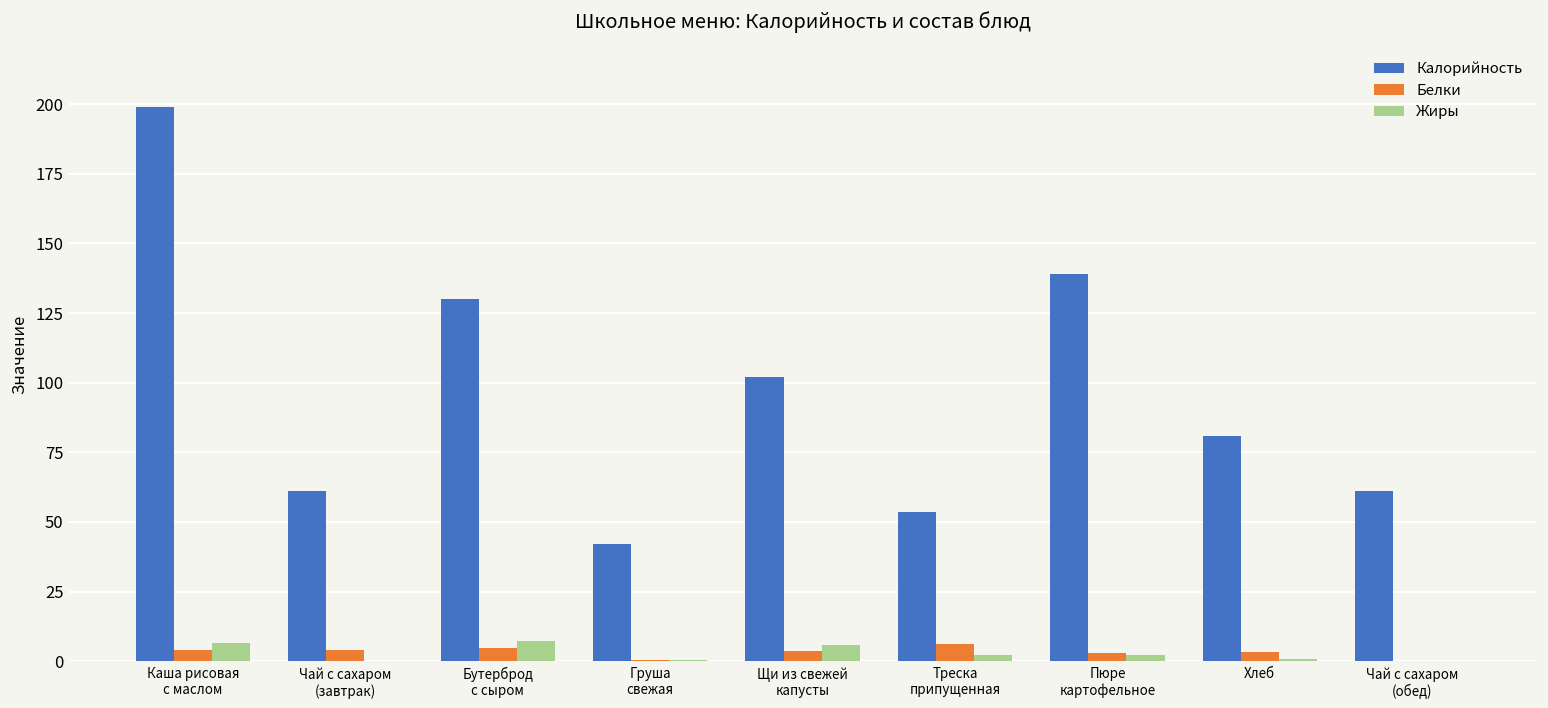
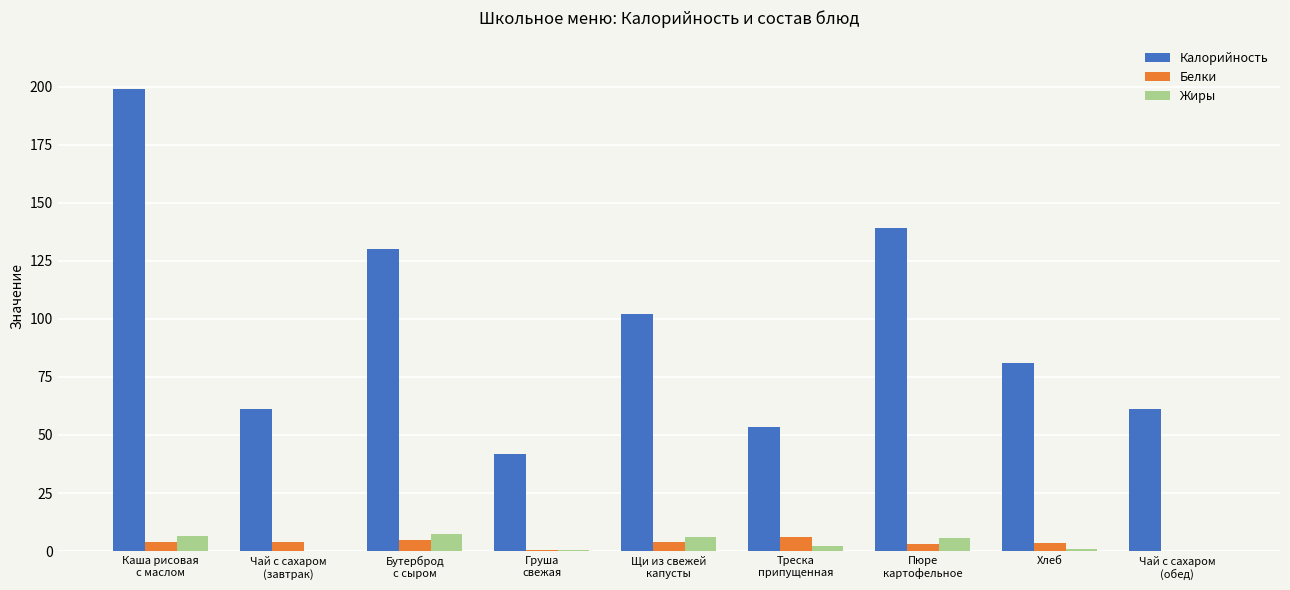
  {
    "Калорийность": {
      "Каша рисовая с маслом": 199,
      "Чай с сахаром (завтрак)": 61,
      "Бутерброд с сыром": 130,
      "Груша свежая": 42,
      "Щи из свежей капусты": 102,
      "Треска припущенная": 53,
      "Пюре картофельное": 139,
      "Хлеб": 81,
      "Чай с сахаром (обед)": 61
    },
    "Белки": {
      "Каша рисовая с маслом": 4,
      "Чай с сахаром (завтрак)": 4,
      "Бутерброд с сыром": 5,
      "Щи из свежей капусты": 4,
      "Треска припущенная": 6,
      "Пюре картофельное": 3,
      "Хлеб": 3
    },
    "Жиры": {
      "Каша рисовая с маслом": 6,
      "Чай с сахаром (завтрак)": 0,
      "Бутерброд с сыром": 7,
      "Щи из свежей капусты": 6,
      "Треска припущенная": 2,
-     "Пюре картофельное": 2,
+     "Пюре картофельное": 6,
      "Чай с сахаром (обед)": 0
    }
  }
